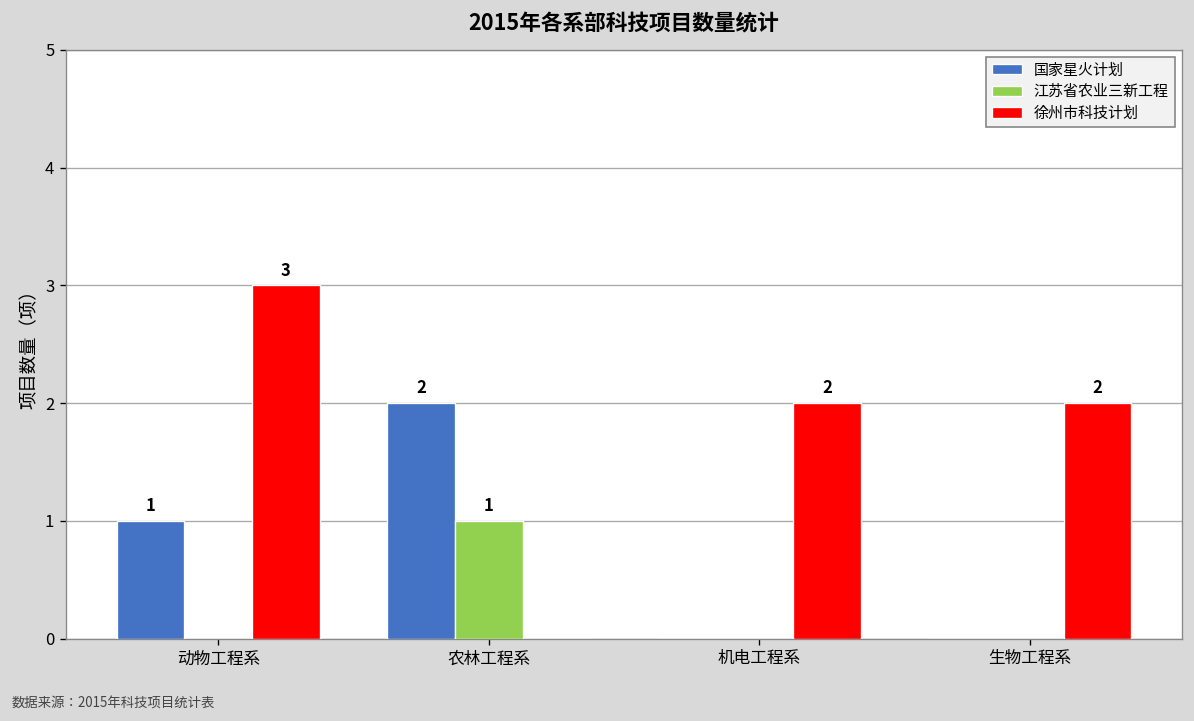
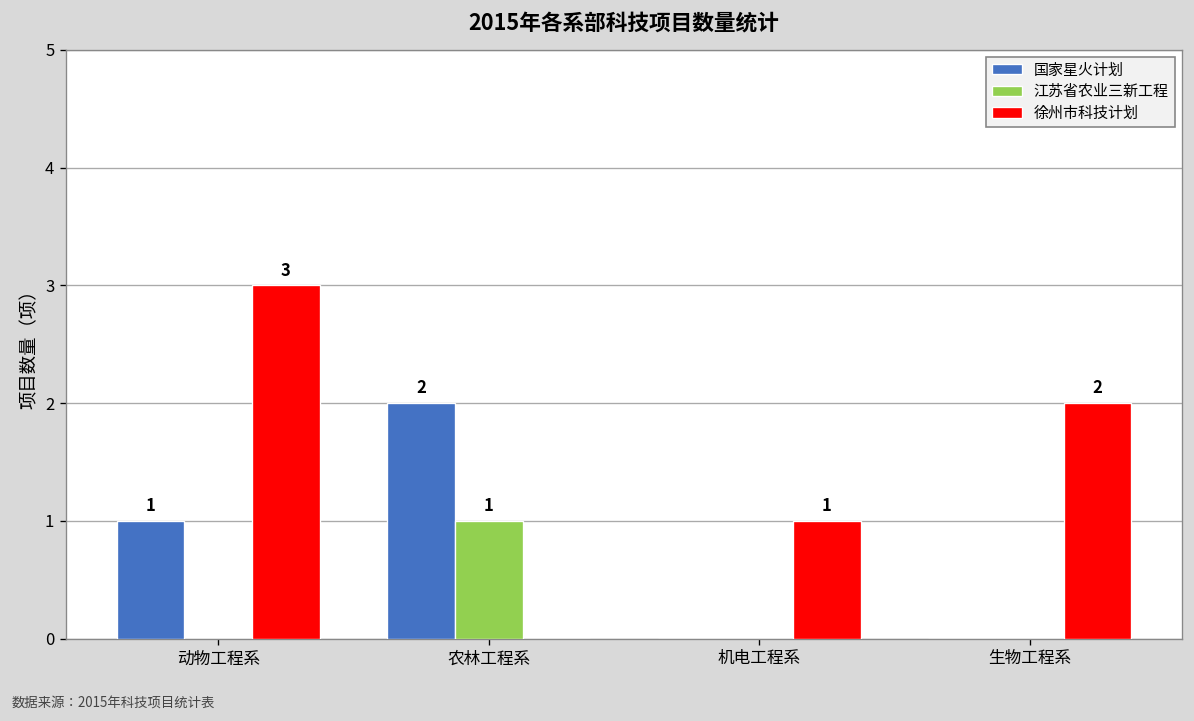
  {
    "国家星火计划": {
      "动物工程系": 1,
      "农林工程系": 2
    },
    "江苏省农业三新工程": {
      "农林工程系": 1
    },
    "徐州市科技计划": {
      "动物工程系": 3,
-     "机电工程系": 2,
+     "机电工程系": 1,
      "生物工程系": 2
    }
  }
